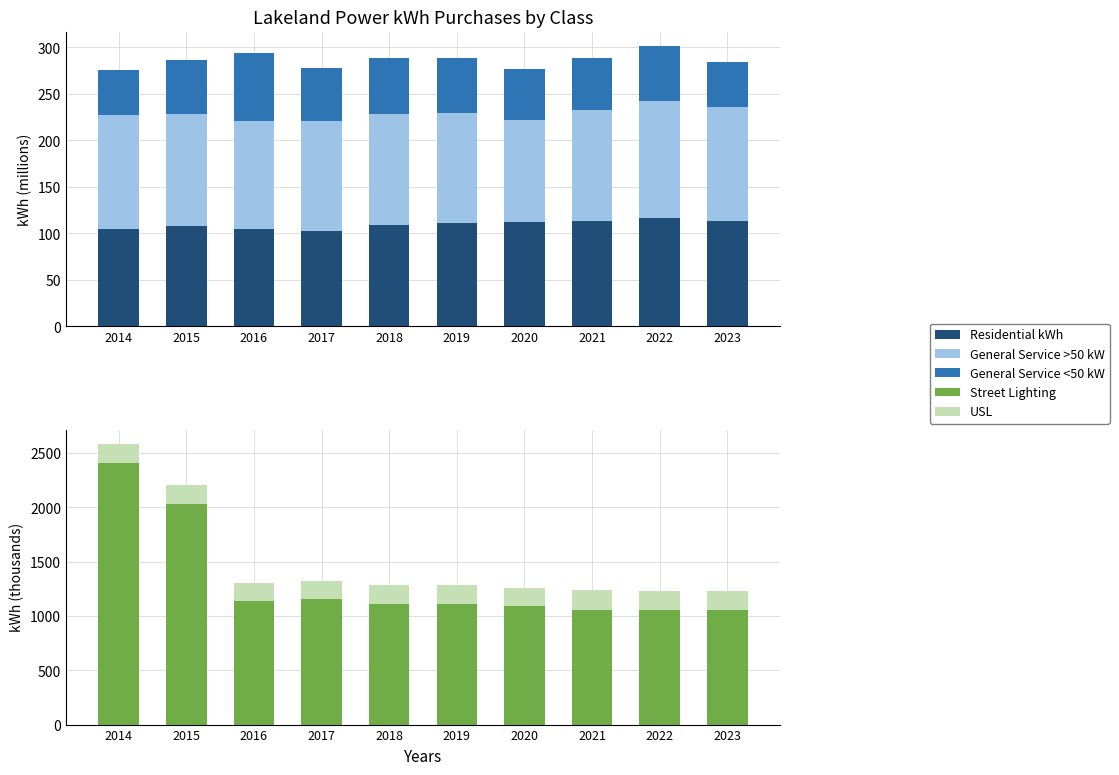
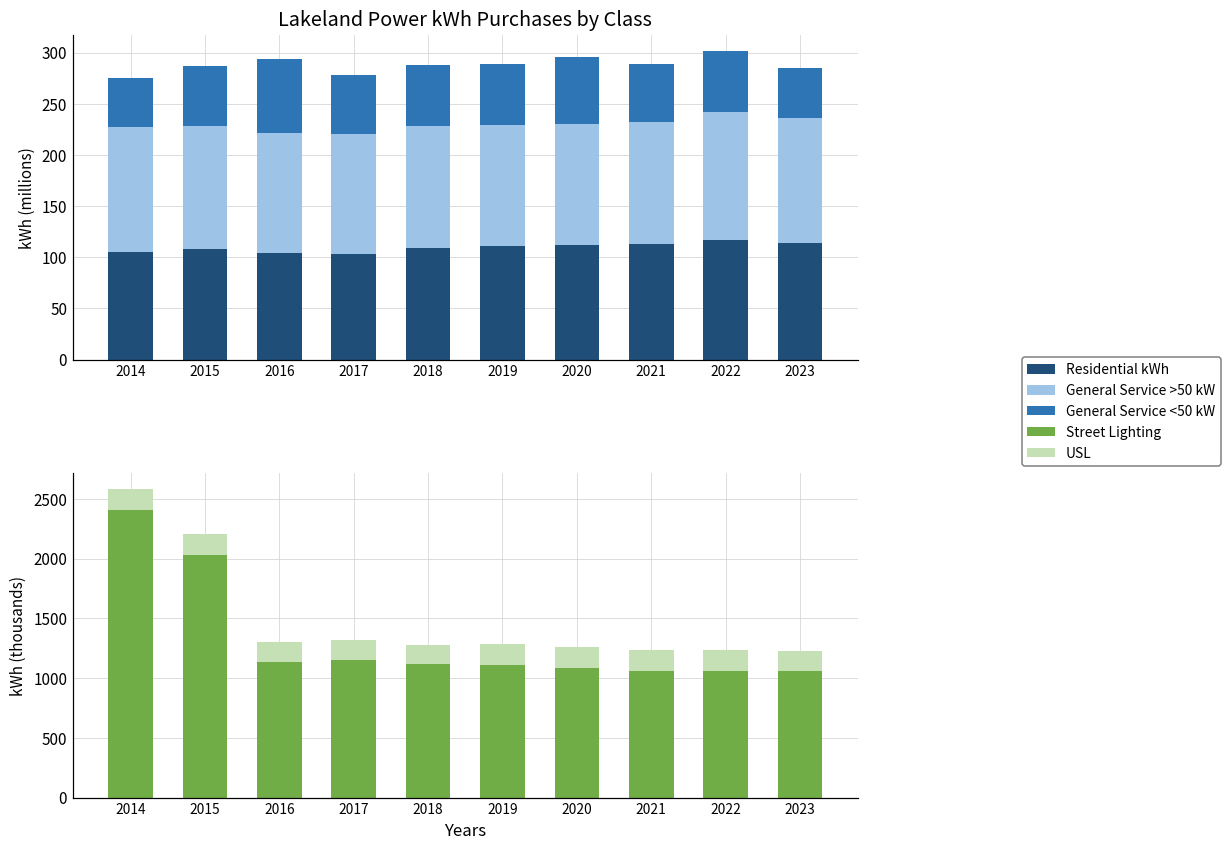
  {
    "Lakeland Power kWh Purchases by Class": {
      "Residential kWh": {
        "2014": 110,
        "2015": 110,
        "2016": 100,
        "2017": 100,
        "2018": 110,
        "2019": 110,
        "2020": 110,
        "2021": 110,
        "2022": 120,
        "2023": 110
      },
      "General Service >50 kW": {
        "2014": 120,
        "2015": 120,
        "2016": 120,
        "2017": 120,
        "2018": 120,
        "2019": 120,
-       "2020": 110,
+       "2020": 120,
        "2021": 120,
        "2022": 130,
        "2023": 120
      },
      "General Service <50 kW": {
        "2014": 50,
        "2015": 60,
        "2016": 70,
        "2017": 60,
        "2018": 60,
        "2019": 60,
-       "2020": 50,
+       "2020": 70,
        "2021": 60,
        "2022": 60,
        "2023": 50
      }
    }
  }
